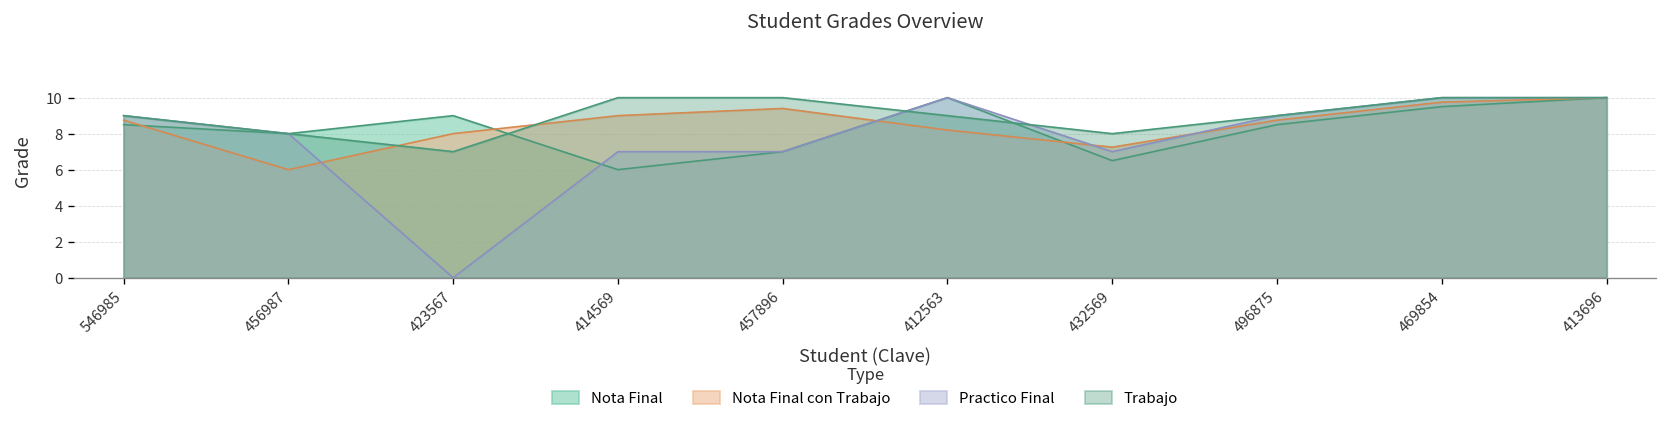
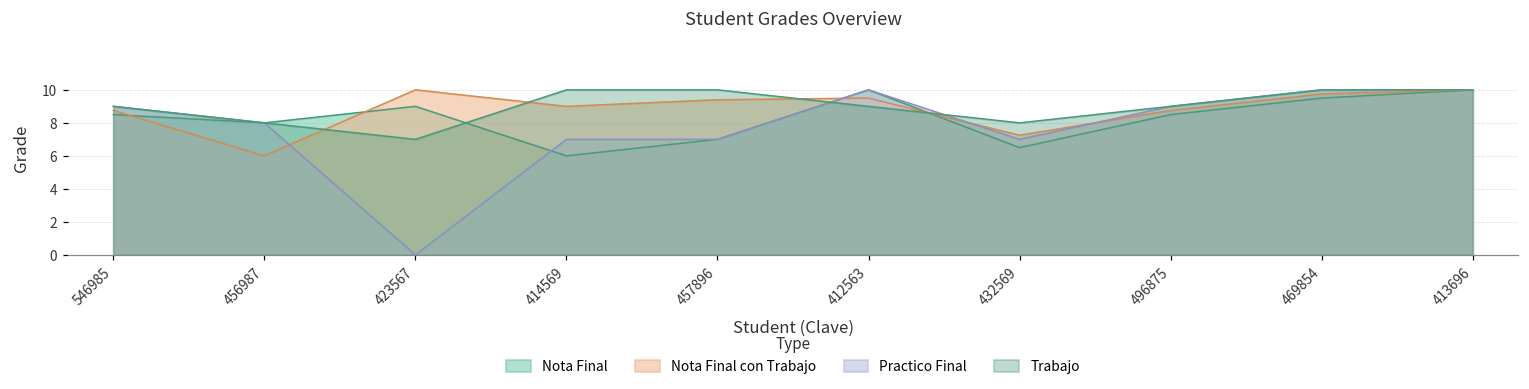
  {
    "Nota Final con Trabajo": {
      "546985": 8.8,
      "456987": 6.0,
-     "423567": 8,
+     "423567": 10,
      "414569": 9.0,
      "457896": 9.4,
-     "412563": 8.2,
+     "412563": 9.5,
      "432569": 7.3,
      "496875": 8.8,
      "469854": 9.8
    }
  }
